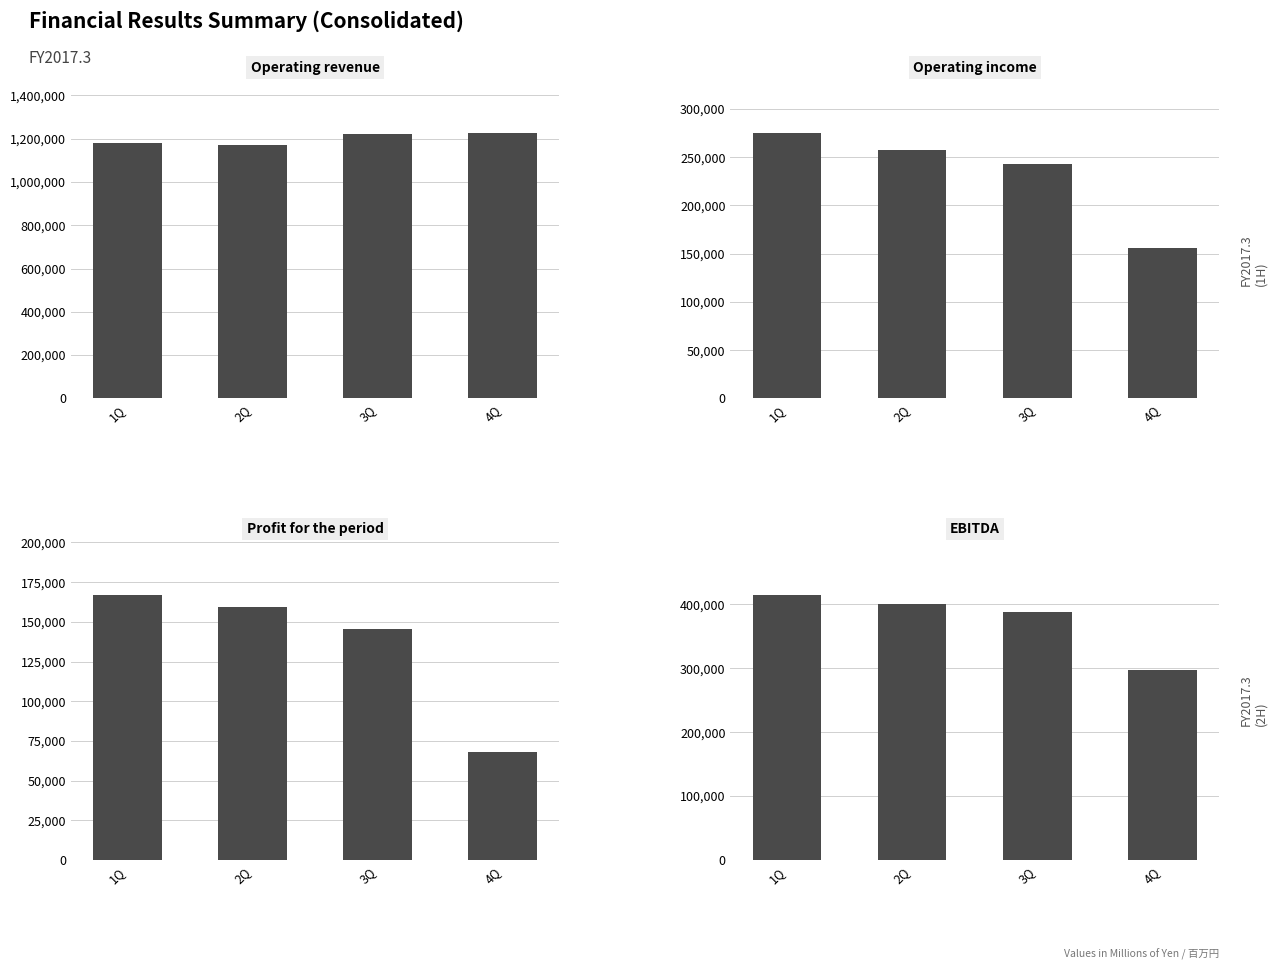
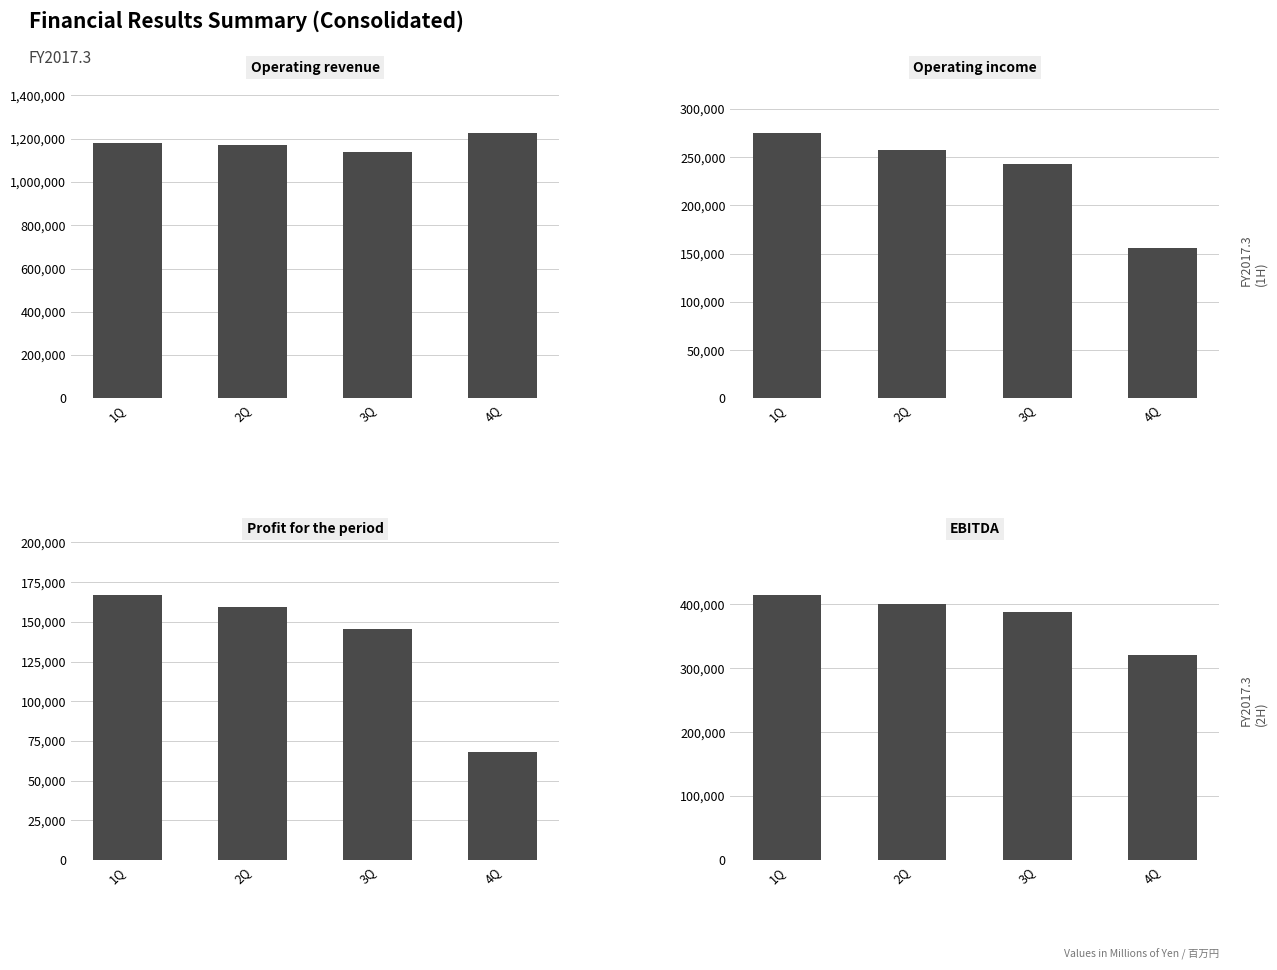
  {
    "Operating revenue": {
      "1Q": "1,180,000",
      "2Q": "1,170,000",
-     "3Q": "1,220,000",
+     "3Q": "1,140,000",
      "4Q": "1,230,000"
    },
    "Operating income": {
      "1Q": "280,000",
      "2Q": "260,000",
      "3Q": "240,000",
      "4Q": "160,000"
    },
    "Profit for the period": {
      "1Q": "167,000",
      "2Q": "159,000",
      "3Q": "145,000",
      "4Q": "68,000"
    },
    "EBITDA": {
      "1Q": "420,000",
      "2Q": "400,000",
      "3Q": "390,000",
-     "4Q": "300,000"
+     "4Q": "320,000"
    }
  }
